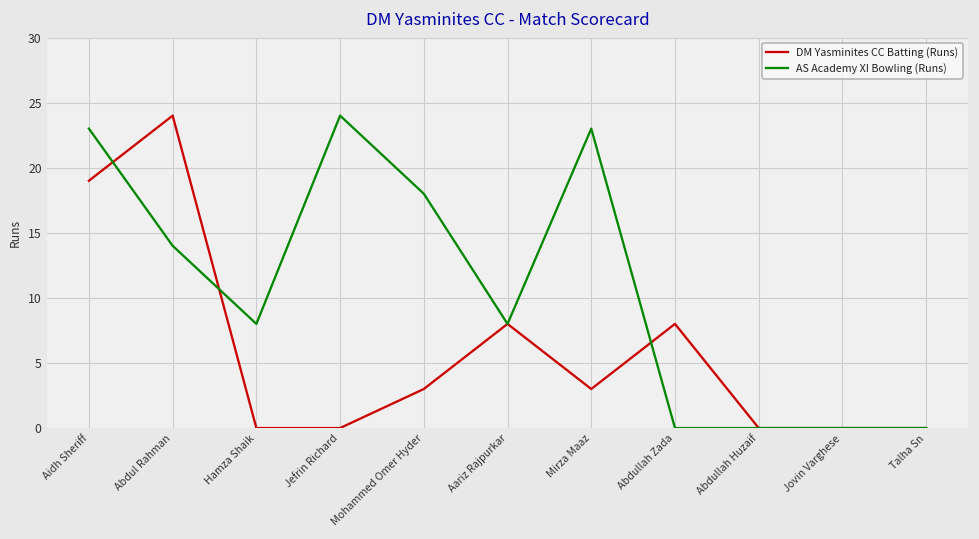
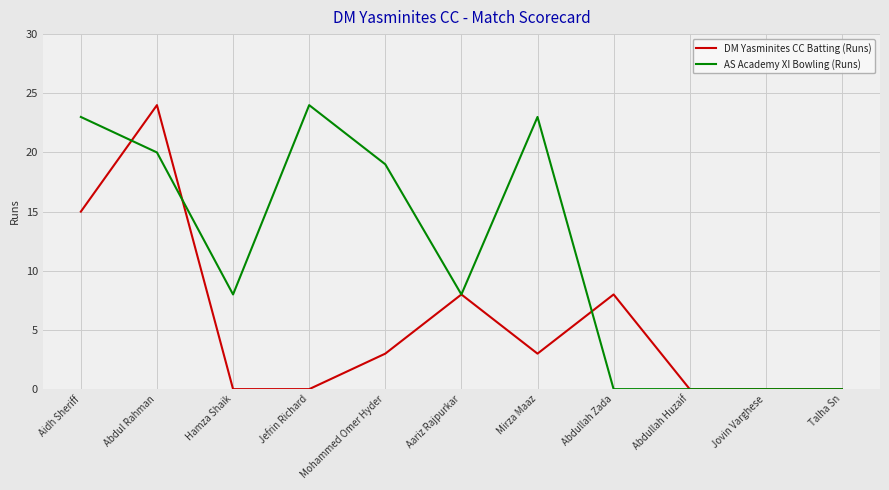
  {
    "DM Yasminites CC Batting (Runs)": {
-     "Aidh Sheriff": 19,
+     "Aidh Sheriff": 15,
      "Abdul Rahman": 24,
      "Hamza Shaik": 0,
      "Jefrin Richard": 0,
      "Mohammed Omer Hyder": 3,
      "Mirza Maaz": 3,
      "Abdullah Zada": 8
    },
    "AS Academy XI Bowling (Runs)": {
      "Aidh Sheriff": 23,
-     "Abdul Rahman": 14,
+     "Abdul Rahman": 20,
      "Hamza Shaik": 8,
      "Jefrin Richard": 24,
-     "Mohammed Omer Hyder": 18,
+     "Mohammed Omer Hyder": 19,
      "Mirza Maaz": 23,
      "Abdullah Zada": 0
    }
  }
